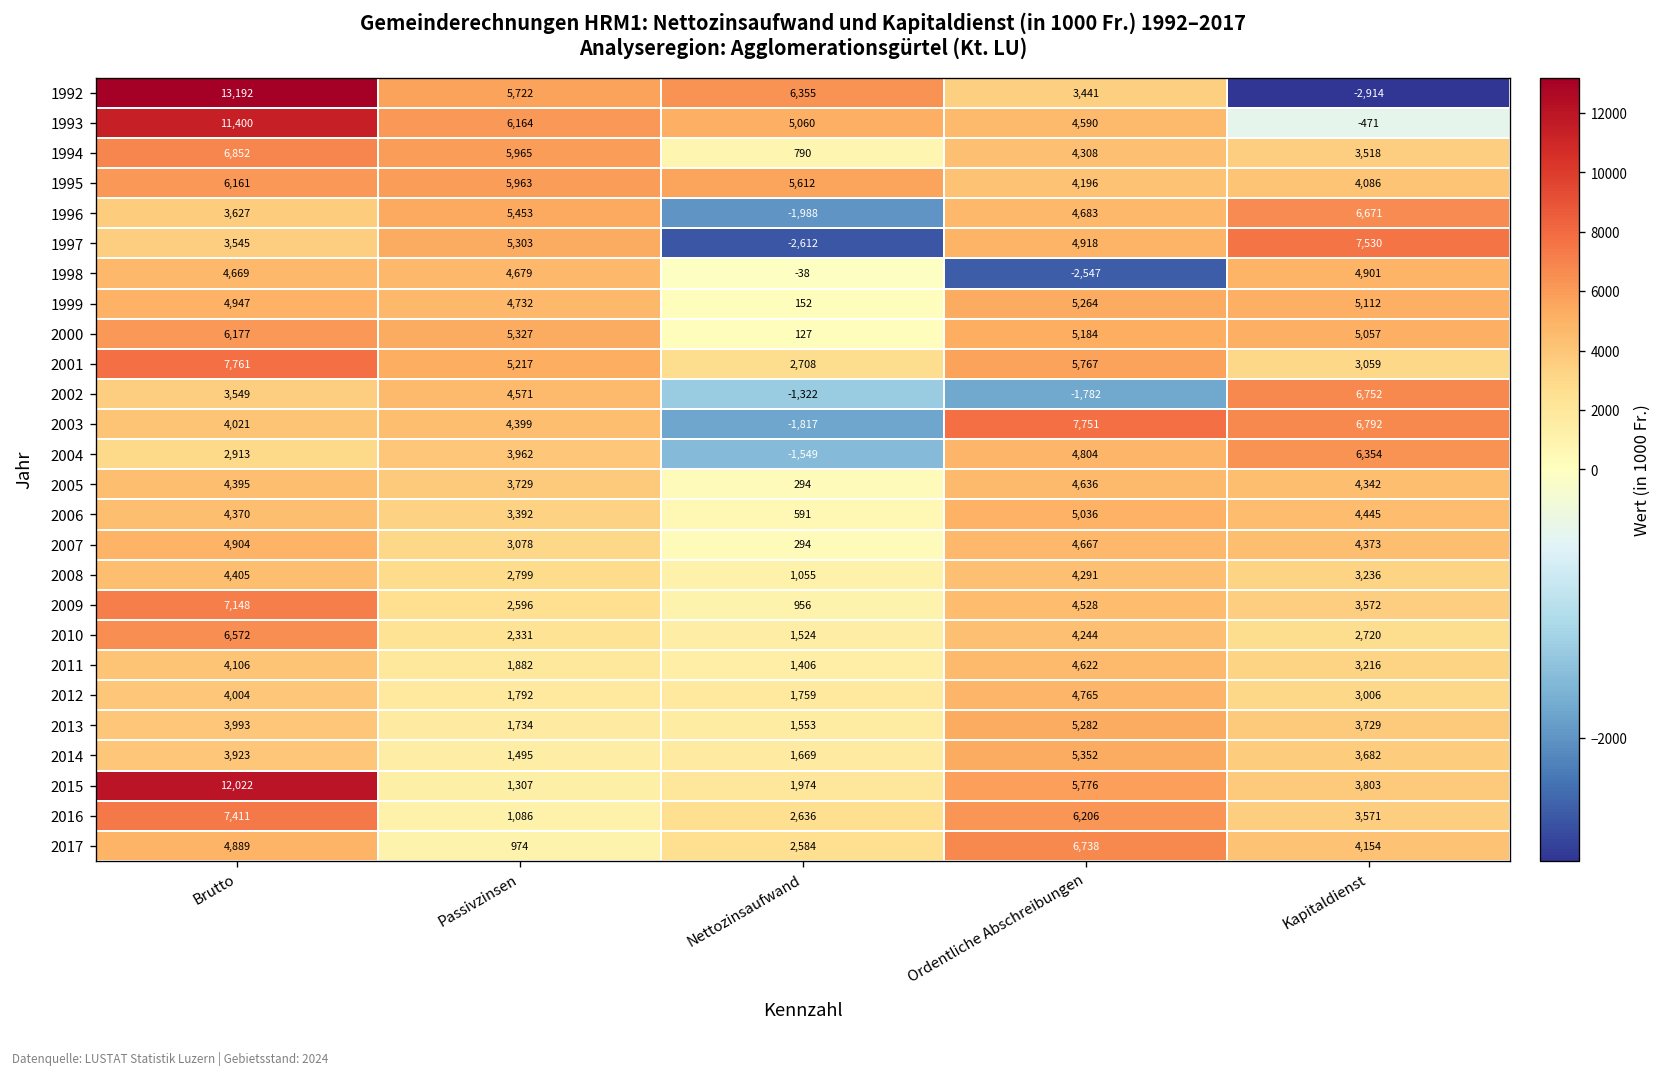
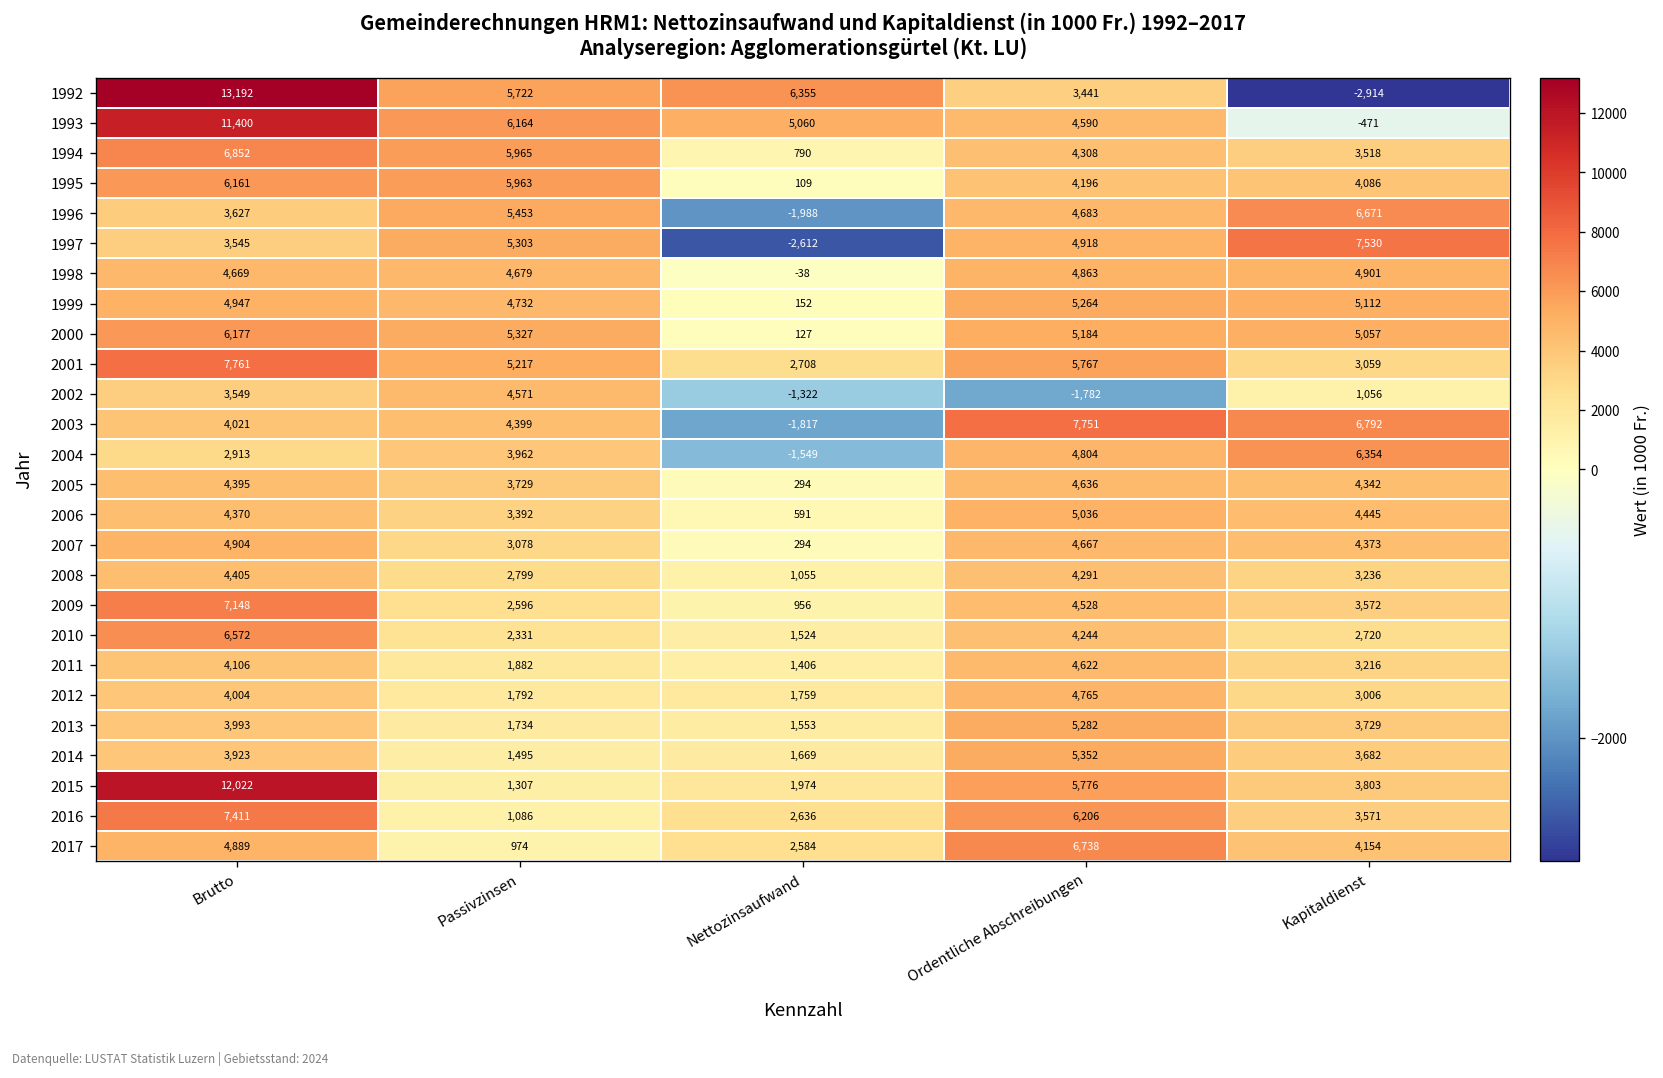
  {
    "1992": {
      "Brutto": "13,192",
      "Passivzinsen": "5,722",
      "Nettozinsaufwand": "6,355",
      "Ordentliche Abschreibungen": "3,441",
      "Kapitaldienst": "-2,914"
    },
    "1993": {
      "Brutto": "11,400",
      "Passivzinsen": "6,164",
      "Nettozinsaufwand": "5,060",
      "Ordentliche Abschreibungen": "4,590",
      "Kapitaldienst": "-471"
    },
    "1994": {
      "Brutto": "6,852",
      "Passivzinsen": "5,965",
      "Nettozinsaufwand": "790",
      "Ordentliche Abschreibungen": "4,308",
      "Kapitaldienst": "3,518"
    },
    "1995": {
      "Brutto": "6,161",
      "Passivzinsen": "5,963",
-     "Nettozinsaufwand": "5,612",
+     "Nettozinsaufwand": "109",
      "Ordentliche Abschreibungen": "4,196",
      "Kapitaldienst": "4,086"
    },
    "1996": {
      "Brutto": "3,627",
      "Passivzinsen": "5,453",
      "Nettozinsaufwand": "-1,988",
      "Ordentliche Abschreibungen": "4,683",
      "Kapitaldienst": "6,671"
    },
    "1997": {
      "Brutto": "3,545",
      "Passivzinsen": "5,303",
      "Nettozinsaufwand": "-2,612",
      "Ordentliche Abschreibungen": "4,918",
      "Kapitaldienst": "7,530"
    },
    "1998": {
      "Brutto": "4,669",
      "Passivzinsen": "4,679",
      "Nettozinsaufwand": "-38",
-     "Ordentliche Abschreibungen": "-2,547",
+     "Ordentliche Abschreibungen": "4,863",
      "Kapitaldienst": "4,901"
    },
    "1999": {
      "Brutto": "4,947",
      "Passivzinsen": "4,732",
      "Nettozinsaufwand": "152",
      "Ordentliche Abschreibungen": "5,264",
      "Kapitaldienst": "5,112"
    },
    "2000": {
      "Brutto": "6,177",
      "Passivzinsen": "5,327",
      "Nettozinsaufwand": "127",
      "Ordentliche Abschreibungen": "5,184",
      "Kapitaldienst": "5,057"
    },
    "2001": {
      "Brutto": "7,761",
      "Passivzinsen": "5,217",
      "Nettozinsaufwand": "2,708",
      "Ordentliche Abschreibungen": "5,767",
      "Kapitaldienst": "3,059"
    },
    "2002": {
      "Brutto": "3,549",
      "Passivzinsen": "4,571",
      "Nettozinsaufwand": "-1,322",
      "Ordentliche Abschreibungen": "-1,782",
-     "Kapitaldienst": "6,752"
+     "Kapitaldienst": "1,056"
    },
    "2003": {
      "Brutto": "4,021",
      "Passivzinsen": "4,399",
      "Nettozinsaufwand": "-1,817",
      "Ordentliche Abschreibungen": "7,751",
      "Kapitaldienst": "6,792"
    },
    "2004": {
      "Brutto": "2,913",
      "Passivzinsen": "3,962",
      "Nettozinsaufwand": "-1,549",
      "Ordentliche Abschreibungen": "4,804",
      "Kapitaldienst": "6,354"
    },
    "2005": {
      "Brutto": "4,395",
      "Passivzinsen": "3,729",
      "Nettozinsaufwand": "294",
      "Ordentliche Abschreibungen": "4,636",
      "Kapitaldienst": "4,342"
    },
    "2006": {
      "Brutto": "4,370",
      "Passivzinsen": "3,392",
      "Nettozinsaufwand": "591",
      "Ordentliche Abschreibungen": "5,036",
      "Kapitaldienst": "4,445"
    },
    "2007": {
      "Brutto": "4,904",
      "Passivzinsen": "3,078",
      "Nettozinsaufwand": "294",
      "Ordentliche Abschreibungen": "4,667",
      "Kapitaldienst": "4,373"
    },
    "2008": {
      "Brutto": "4,405",
      "Passivzinsen": "2,799",
      "Nettozinsaufwand": "1,055",
      "Ordentliche Abschreibungen": "4,291",
      "Kapitaldienst": "3,236"
    },
    "2009": {
      "Brutto": "7,148",
      "Passivzinsen": "2,596",
      "Nettozinsaufwand": "956",
      "Ordentliche Abschreibungen": "4,528",
      "Kapitaldienst": "3,572"
    },
    "2010": {
      "Brutto": "6,572",
      "Passivzinsen": "2,331",
      "Nettozinsaufwand": "1,524",
      "Ordentliche Abschreibungen": "4,244",
      "Kapitaldienst": "2,720"
    },
    "2011": {
      "Brutto": "4,106",
      "Passivzinsen": "1,882",
      "Nettozinsaufwand": "1,406",
      "Ordentliche Abschreibungen": "4,622",
      "Kapitaldienst": "3,216"
    },
    "2012": {
      "Brutto": "4,004",
      "Passivzinsen": "1,792",
      "Nettozinsaufwand": "1,759",
      "Ordentliche Abschreibungen": "4,765",
      "Kapitaldienst": "3,006"
    },
    "2013": {
      "Brutto": "3,993",
      "Passivzinsen": "1,734",
      "Nettozinsaufwand": "1,553",
      "Ordentliche Abschreibungen": "5,282",
      "Kapitaldienst": "3,729"
    },
    "2014": {
      "Brutto": "3,923",
      "Passivzinsen": "1,495",
      "Nettozinsaufwand": "1,669",
      "Ordentliche Abschreibungen": "5,352",
      "Kapitaldienst": "3,682"
    },
    "2015": {
      "Brutto": "12,022",
      "Passivzinsen": "1,307",
      "Nettozinsaufwand": "1,974",
      "Ordentliche Abschreibungen": "5,776",
      "Kapitaldienst": "3,803"
    },
    "2016": {
      "Brutto": "7,411",
      "Passivzinsen": "1,086",
      "Nettozinsaufwand": "2,636",
      "Ordentliche Abschreibungen": "6,206",
      "Kapitaldienst": "3,571"
    },
    "2017": {
      "Brutto": "4,889",
      "Passivzinsen": "974",
      "Nettozinsaufwand": "2,584",
      "Ordentliche Abschreibungen": "6,738",
      "Kapitaldienst": "4,154"
    }
  }
